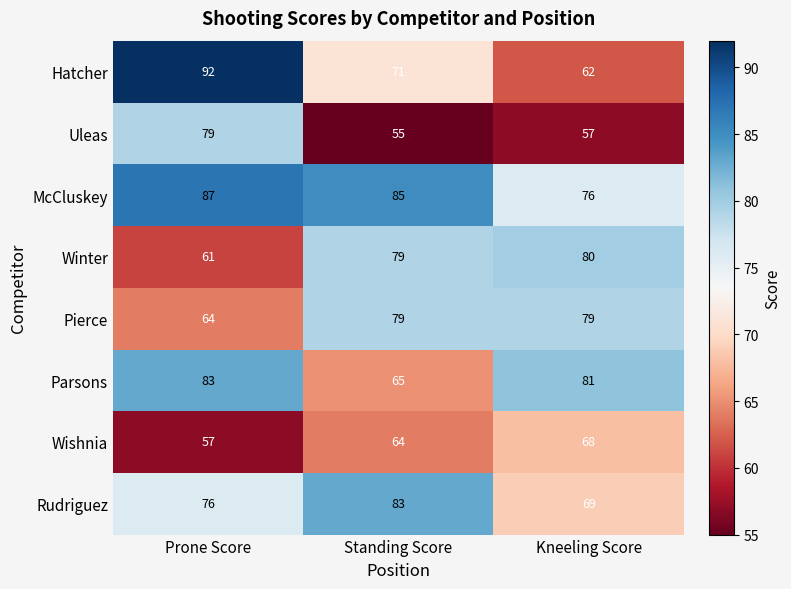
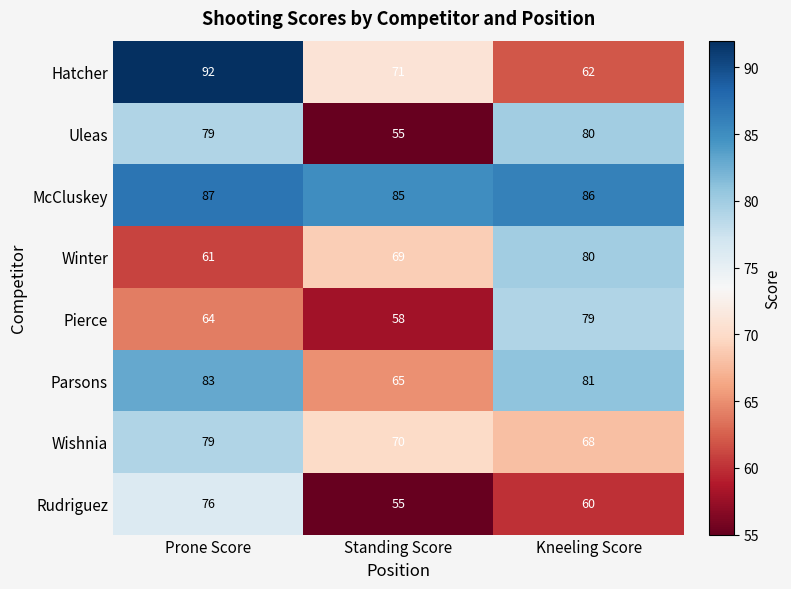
  {
    "Hatcher": {
      "Prone Score": 92,
      "Kneeling Score": 62
    },
    "Uleas": {
      "Prone Score": 79,
      "Standing Score": 55,
-     "Kneeling Score": 57
+     "Kneeling Score": 80
    },
    "McCluskey": {
      "Prone Score": 87,
      "Standing Score": 85,
-     "Kneeling Score": 76
+     "Kneeling Score": 86
    },
    "Winter": {
      "Prone Score": 61,
-     "Standing Score": 79,
+     "Standing Score": 69,
      "Kneeling Score": 80
    },
    "Pierce": {
      "Prone Score": 64,
-     "Standing Score": 79,
+     "Standing Score": 58,
      "Kneeling Score": 79
    },
    "Parsons": {
      "Prone Score": 83,
      "Standing Score": 65,
      "Kneeling Score": 81
    },
    "Wishnia": {
-     "Prone Score": 57,
-     "Standing Score": 64,
+     "Prone Score": 79,
+     "Standing Score": 70,
      "Kneeling Score": 68
    },
    "Rudriguez": {
      "Prone Score": 76,
-     "Standing Score": 83,
-     "Kneeling Score": 69
+     "Standing Score": 55,
+     "Kneeling Score": 60
    }
  }
